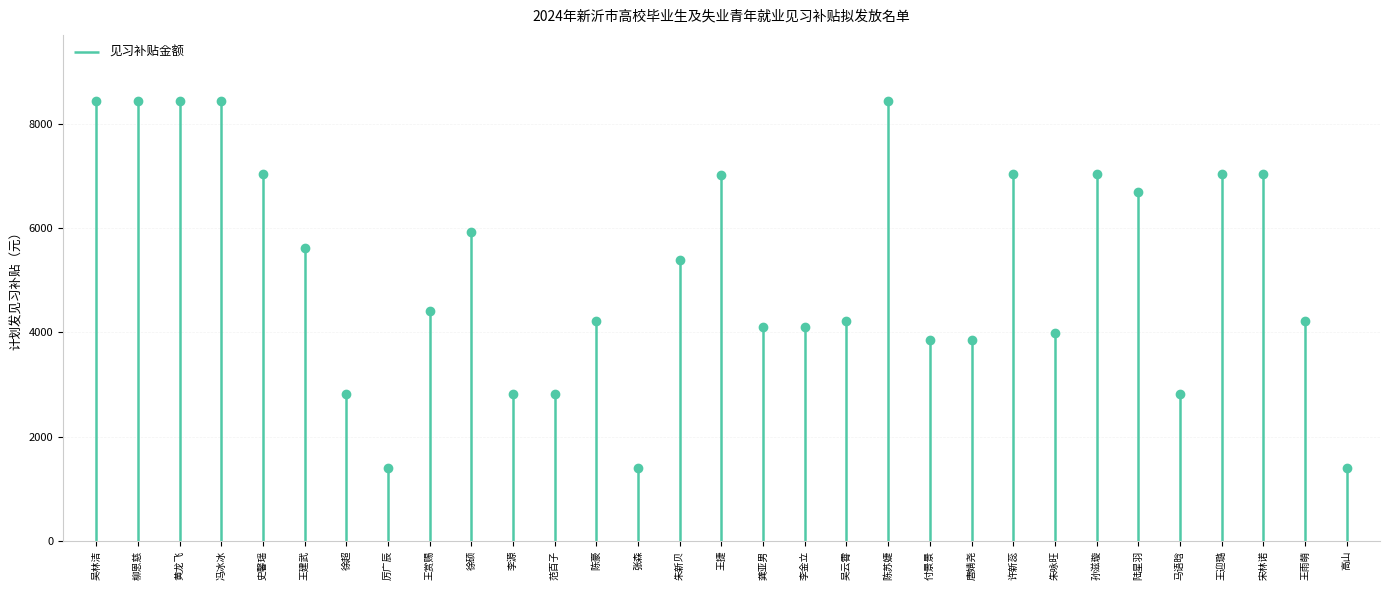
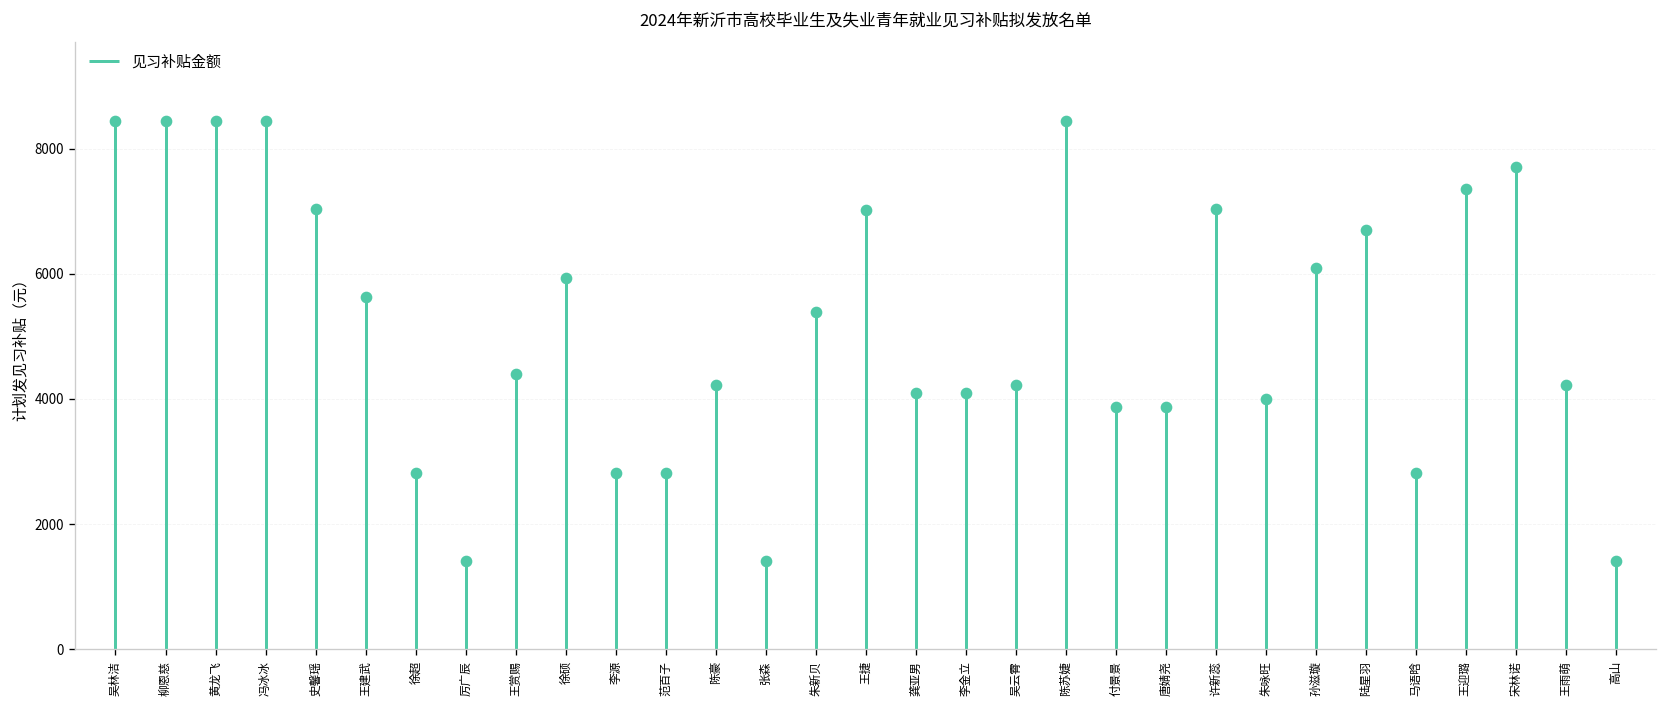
  {
    "吴林洁": 8400,
    "柳恩慈": 8400,
    "黄龙飞": 8400,
    "冯冰冰": 8400,
    "史馨瑶": 7000,
    "王建武": 5600,
    "徐超": 2800,
    "厉广辰": 1400,
    "王赏赐": 4400,
    "徐硕": 5900,
    "李源": 2800,
    "范百子": 2800,
    "陈豪": 4200,
    "张森": 1400,
    "朱新贝": 5400,
    "王捷": 7000,
    "龚亚男": 4100,
    "李金立": 4100,
    "吴云霄": 4200,
    "陈苏婕": 8400,
    "付景景": 3900,
    "唐婧尧": 3900,
    "许新蕊": 7000,
    "朱咏旺": 4000,
-   "孙滋璇": 7000,
+   "孙滋璇": 6100,
    "陆星羽": 6700,
    "马语晗": 2800,
-   "王迎璐": 7000,
-   "宋林诺": 7000,
+   "王迎璐": 7400,
+   "宋林诺": 7700,
    "王雨萌": 4200,
    "高山": 1400
  }
